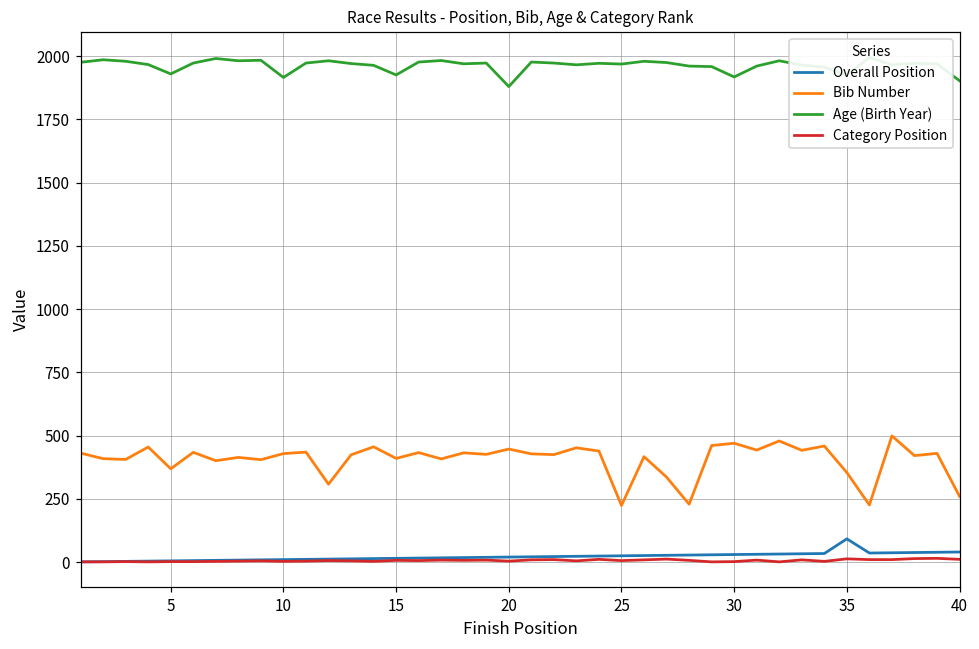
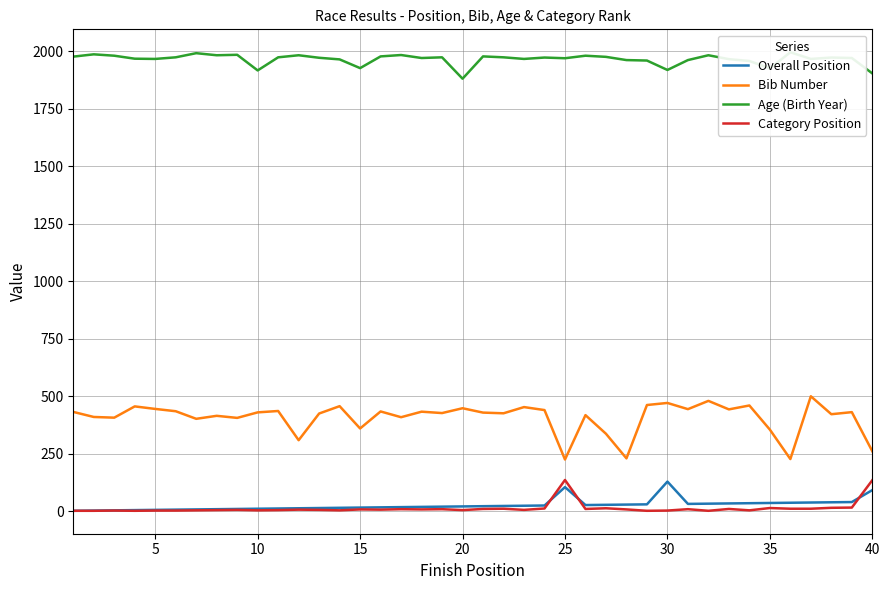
  {
    "Overall Position": {
      "20": 20,
-     "25": 30,
-     "30": 30,
-     "35": 90,
-     "40": 40
+     "25": 100,
+     "30": 130,
+     "35": 40,
+     "40": 90
    },
    "Bib Number": {
-     "5": 370,
+     "5": 440,
      "10": 430,
-     "15": 410,
+     "15": 360,
      "20": 450,
      "25": 220,
      "30": 470,
      "35": 350,
      "40": 260
    },
    "Age (Birth Year)": {
-     "5": 1930,
+     "5": 1970,
      "10": 1920,
      "15": 1930,
      "20": 1880,
      "25": 1970,
      "30": 1920,
      "40": 1900
    },
    "Category Position": {
      "20": 0,
-     "25": 10,
+     "25": 140,
      "30": 0,
      "35": 10,
-     "40": 10
+     "40": 130
    }
  }
